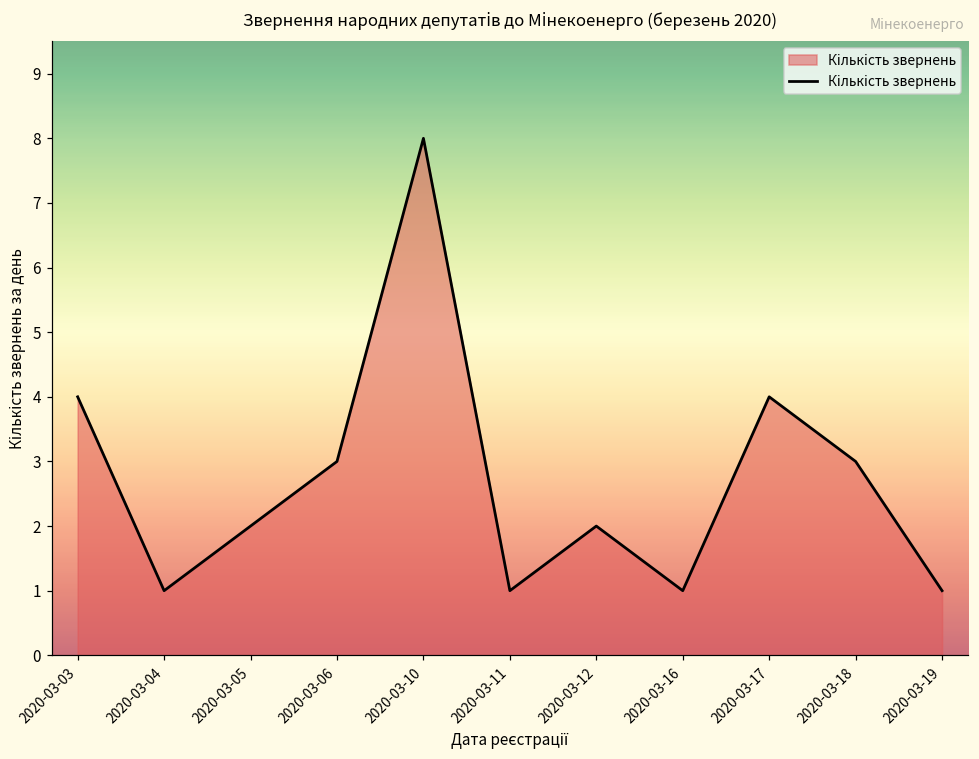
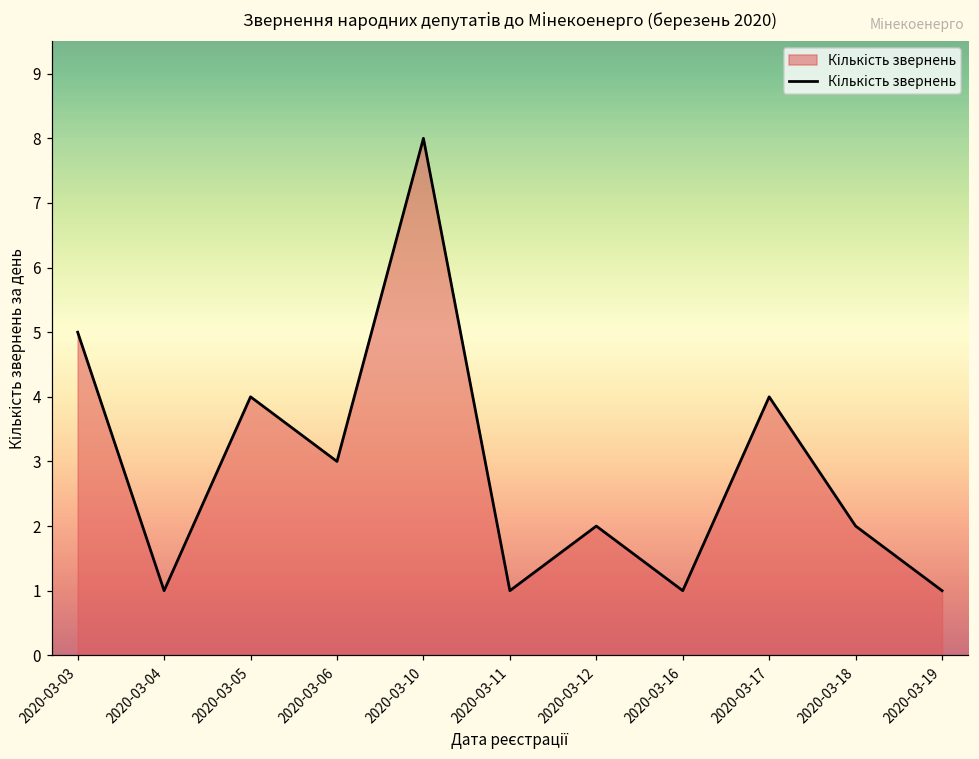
  {
-   "2020-03-03": 4,
+   "2020-03-03": 5,
    "2020-03-04": 1,
-   "2020-03-05": 2,
+   "2020-03-05": 4,
    "2020-03-06": 3,
    "2020-03-10": 8,
    "2020-03-11": 1,
    "2020-03-12": 2,
    "2020-03-16": 1,
    "2020-03-17": 4,
-   "2020-03-18": 3,
+   "2020-03-18": 2,
    "2020-03-19": 1
  }
